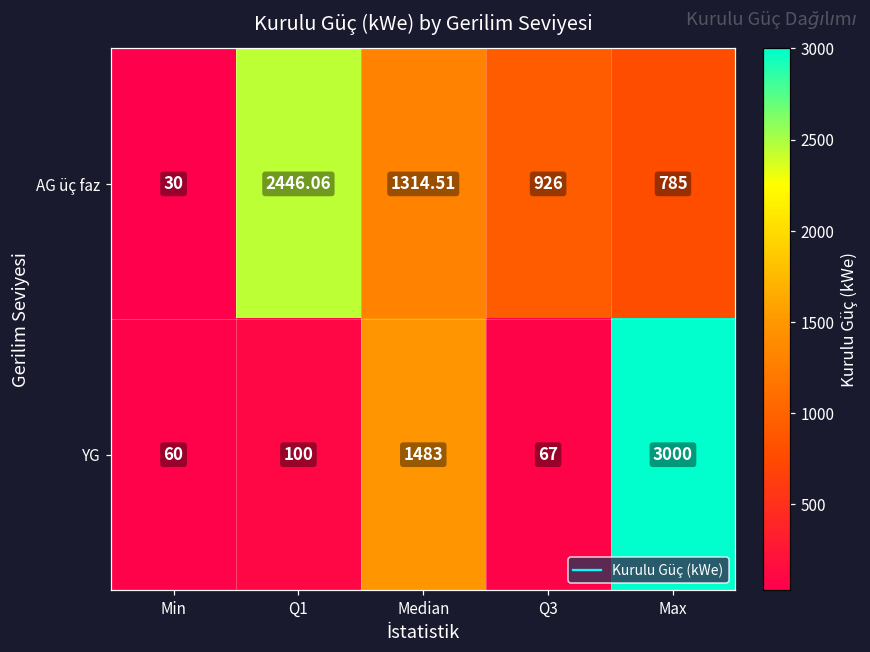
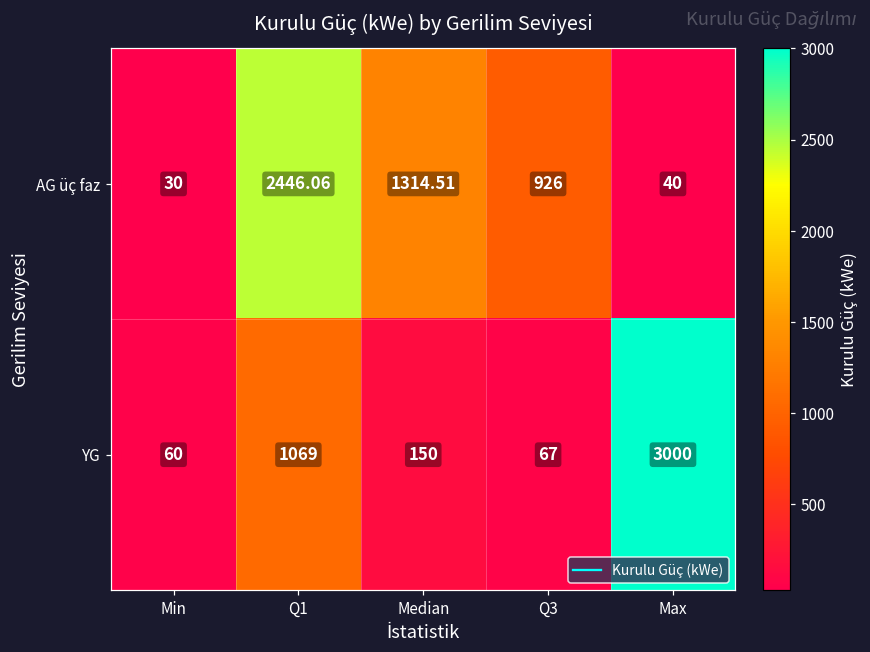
  {
    "AG üç faz": {
-     "Max": 785
+     "Max": 40
    },
    "YG": {
-     "Q1": 100,
-     "Median": 1483
+     "Q1": 1069,
+     "Median": 150
    }
  }
